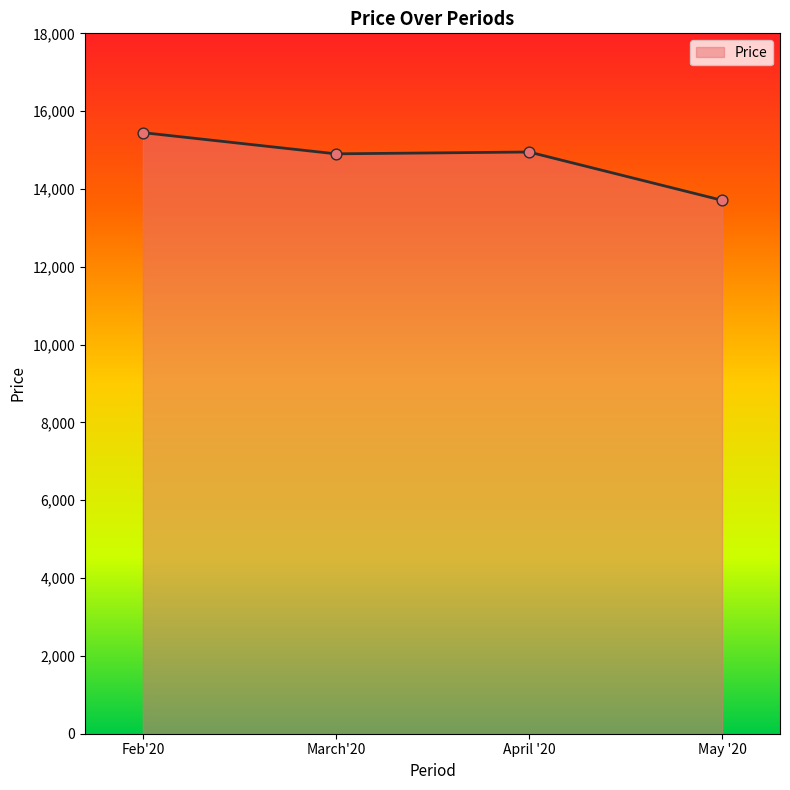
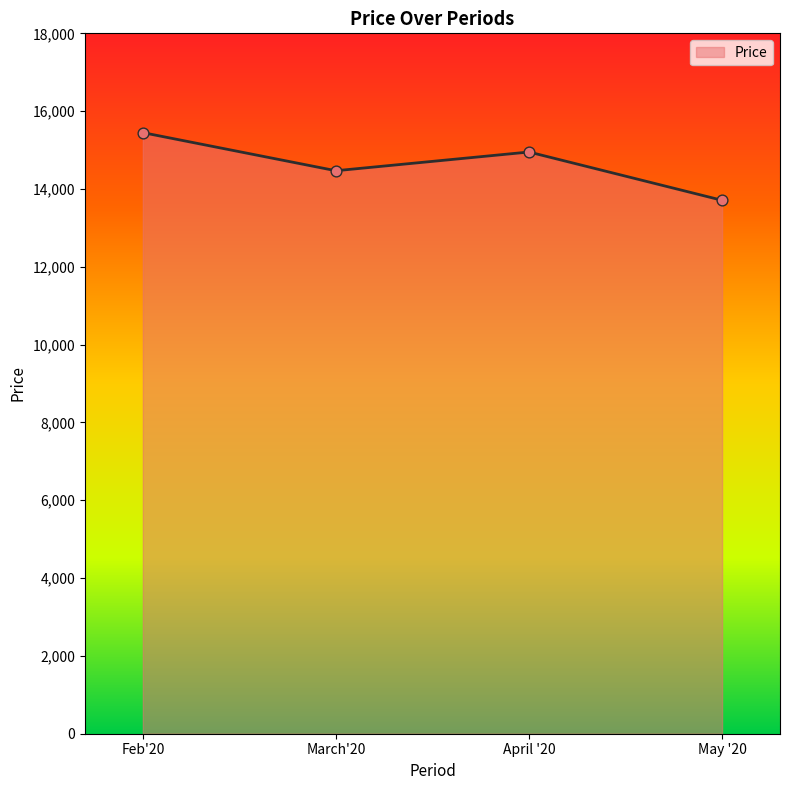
  {
    "Feb'20": "15,400",
-   "March'20": "14,900",
+   "March'20": "14,500",
    "April '20": "15,000",
    "May '20": "13,700"
  }
